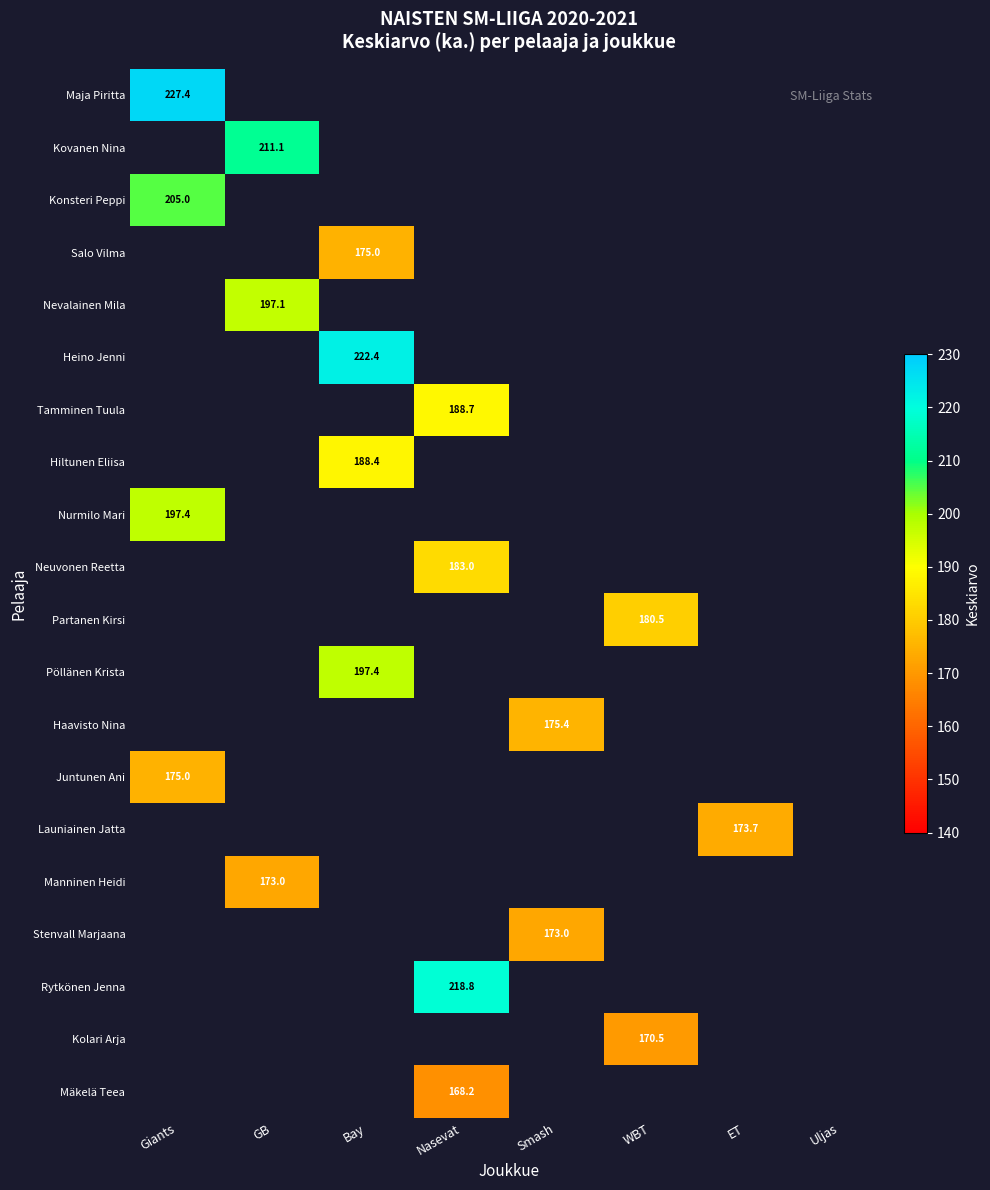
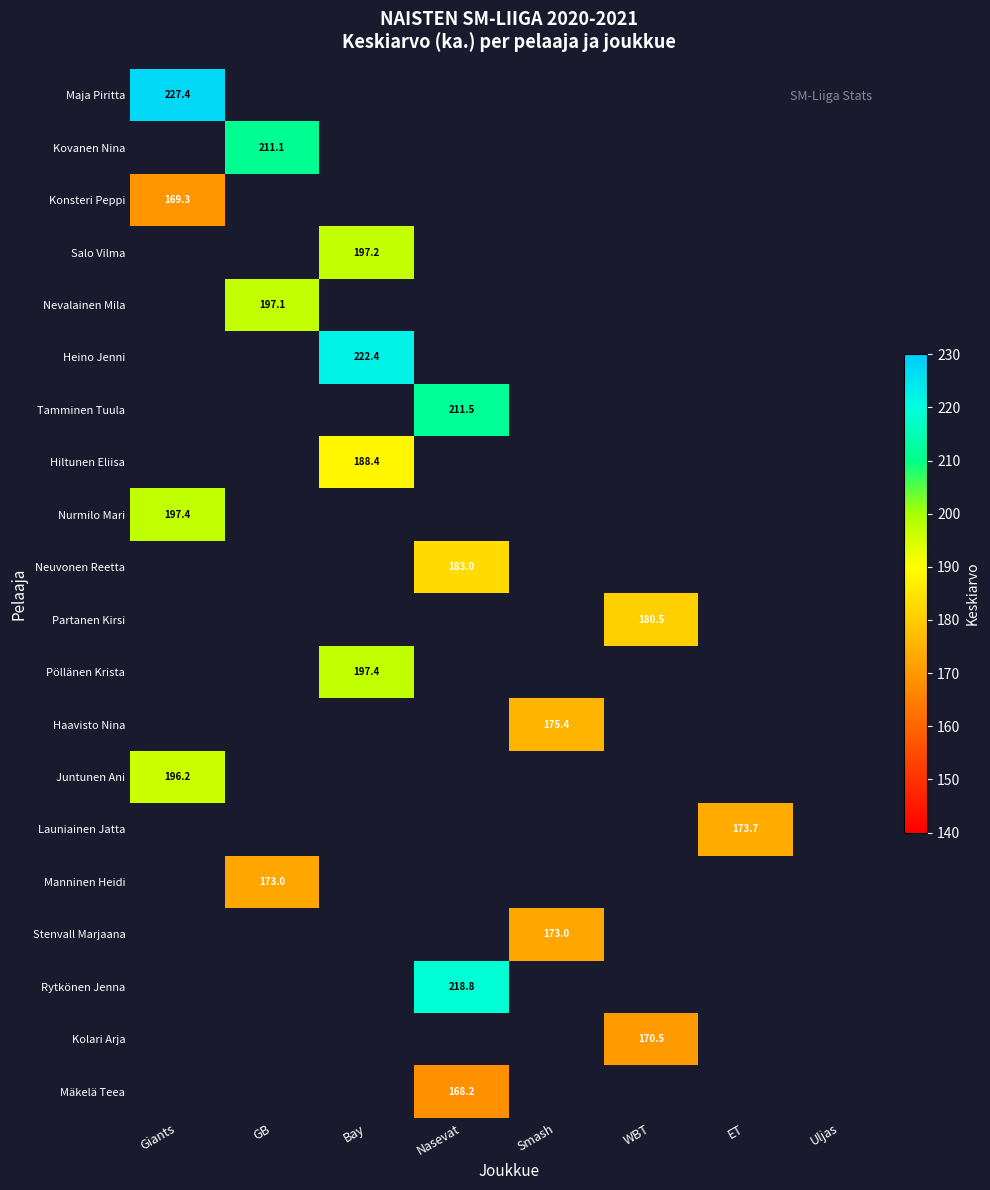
  {
    "Maja Piritta": {
      "Giants": 227.4
    },
    "Kovanen Nina": {
      "GB": 211.1
    },
    "Konsteri Peppi": {
-     "Giants": 205.0
+     "Giants": 169.3
    },
    "Salo Vilma": {
-     "Bay": 175.0
+     "Bay": 197.2
    },
    "Nevalainen Mila": {
      "GB": 197.1
    },
    "Heino Jenni": {
      "Bay": 222.4
    },
    "Tamminen Tuula": {
-     "Nasevat": 188.7
+     "Nasevat": 211.5
    },
    "Hiltunen Eliisa": {
      "Bay": 188.4
    },
    "Nurmilo Mari": {
      "Giants": 197.4
    },
    "Neuvonen Reetta": {
      "Nasevat": 183.0
    },
    "Partanen Kirsi": {
      "WBT": 180.5
    },
    "Pöllänen Krista": {
      "Bay": 197.4
    },
    "Haavisto Nina": {
      "Smash": 175.4
    },
    "Juntunen Ani": {
-     "Giants": 175.0
+     "Giants": 196.2
    },
    "Launiainen Jatta": {
      "ET": 173.7
    },
    "Manninen Heidi": {
      "GB": 173.0
    },
    "Stenvall Marjaana": {
      "Smash": 173.0
    },
    "Rytkönen Jenna": {
      "Nasevat": 218.8
    },
    "Kolari Arja": {
      "WBT": 170.5
    },
    "Mäkelä Teea": {
      "Nasevat": 168.2
    }
  }
